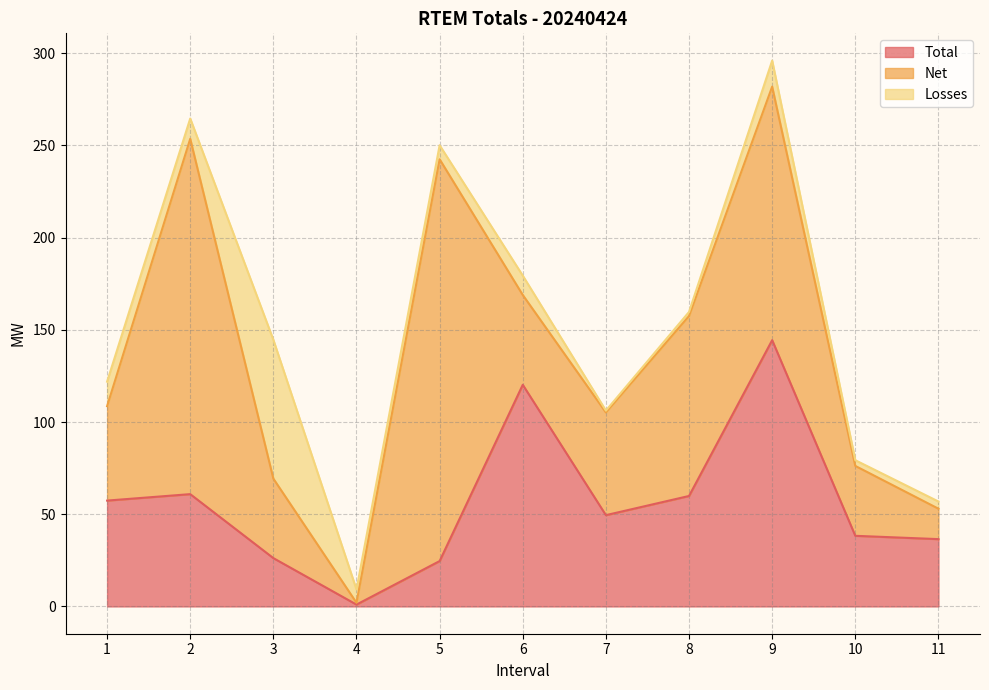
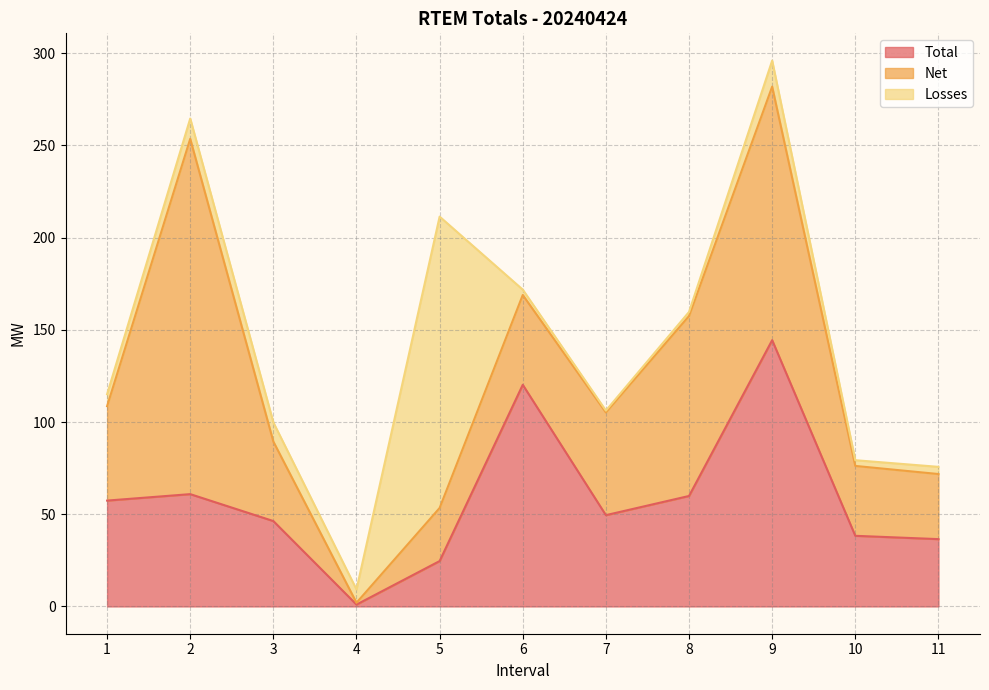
  {
    "Total": {
      "1": 57,
      "2": 61,
-     "3": 26,
+     "3": 46,
      "5": 25,
      "6": 120,
      "7": 50,
      "8": 60,
      "9": 144,
      "10": 38,
      "11": 37
    },
    "Net": {
      "1": 51,
      "2": 193,
      "3": 43,
-     "5": 218,
+     "5": 29,
      "6": 49,
      "8": 98,
      "9": 138,
      "10": 38,
-     "11": 17
+     "11": 35
    },
    "Losses": {
-     "1": 13,
+     "1": 6,
      "2": 11,
-     "3": 75,
+     "3": 10,
      "4": 7,
-     "5": 8,
-     "6": 10,
+     "5": 158,
+     "6": 3,
      "8": 2,
      "9": 14,
      "10": 3,
      "11": 4
    }
  }
